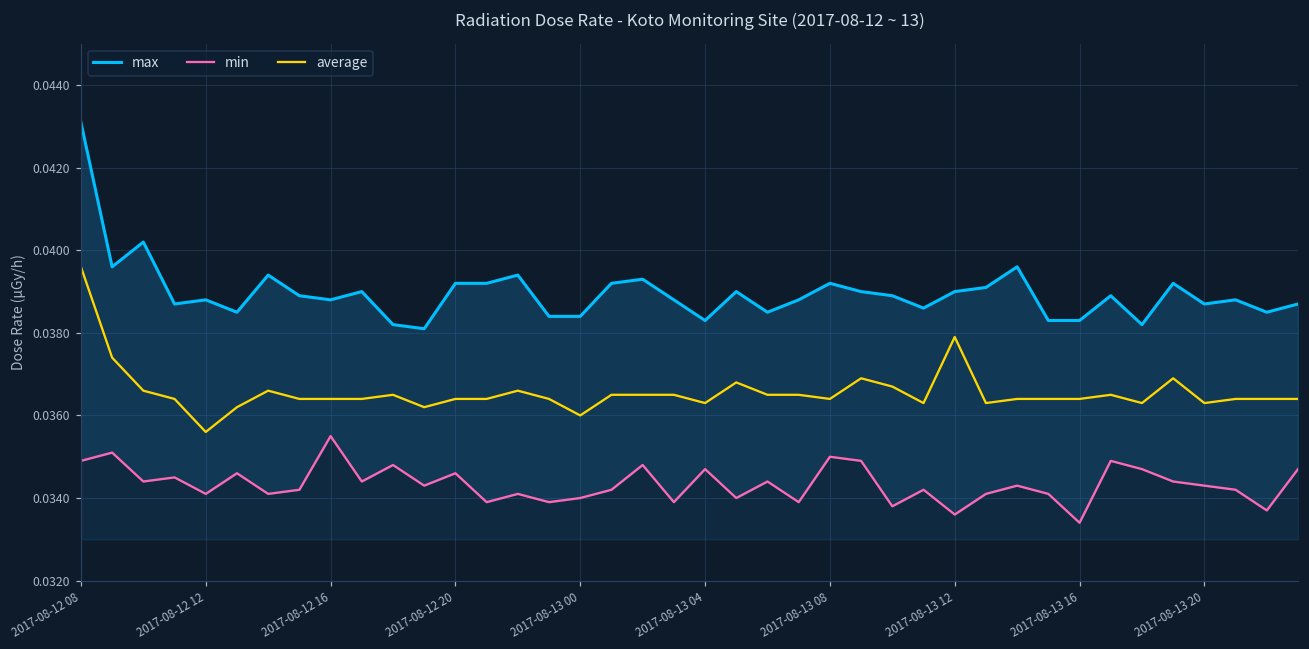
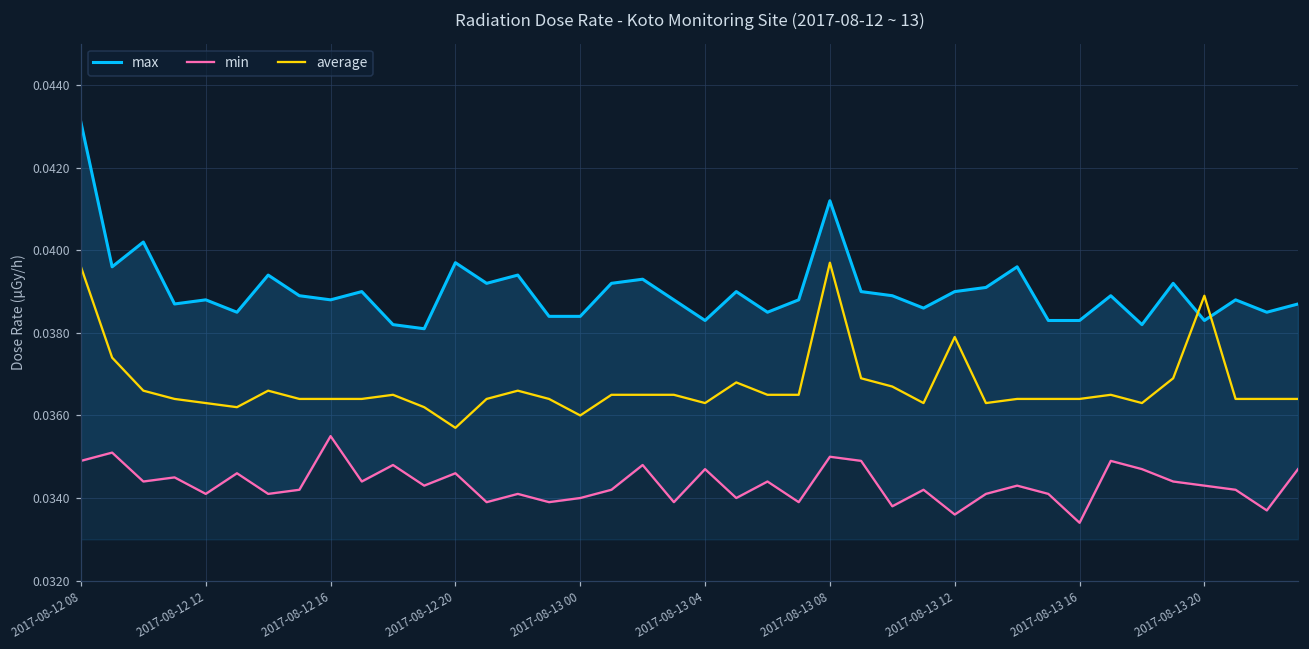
  {
    "max": {
      "2017-08-12 08": 0.0431,
      "2017-08-12 12": 0.0388,
      "2017-08-12 16": 0.0388,
-     "2017-08-12 20": 0.0392,
+     "2017-08-12 20": 0.0397,
      "2017-08-13 00": 0.0384,
      "2017-08-13 04": 0.0383,
-     "2017-08-13 08": 0.0392,
+     "2017-08-13 08": 0.0412,
      "2017-08-13 12": 0.0390,
      "2017-08-13 16": 0.0383,
-     "2017-08-13 20": 0.0387
+     "2017-08-13 20": 0.0383
    },
    "min": {
      "2017-08-12 08": 0.0349,
      "2017-08-12 12": 0.0341,
      "2017-08-12 16": 0.0355,
      "2017-08-12 20": 0.0346,
      "2017-08-13 00": 0.0340,
      "2017-08-13 04": 0.0347,
      "2017-08-13 08": 0.0350,
      "2017-08-13 12": 0.0336,
      "2017-08-13 16": 0.0334,
      "2017-08-13 20": 0.0343
    },
    "average": {
      "2017-08-12 08": 0.0396,
-     "2017-08-12 12": 0.0356,
+     "2017-08-12 12": 0.0363,
      "2017-08-12 16": 0.0364,
-     "2017-08-12 20": 0.0364,
+     "2017-08-12 20": 0.0357,
      "2017-08-13 00": 0.0360,
      "2017-08-13 04": 0.0363,
-     "2017-08-13 08": 0.0364,
+     "2017-08-13 08": 0.0397,
      "2017-08-13 12": 0.0379,
      "2017-08-13 16": 0.0364,
-     "2017-08-13 20": 0.0363
+     "2017-08-13 20": 0.0389
    }
  }
